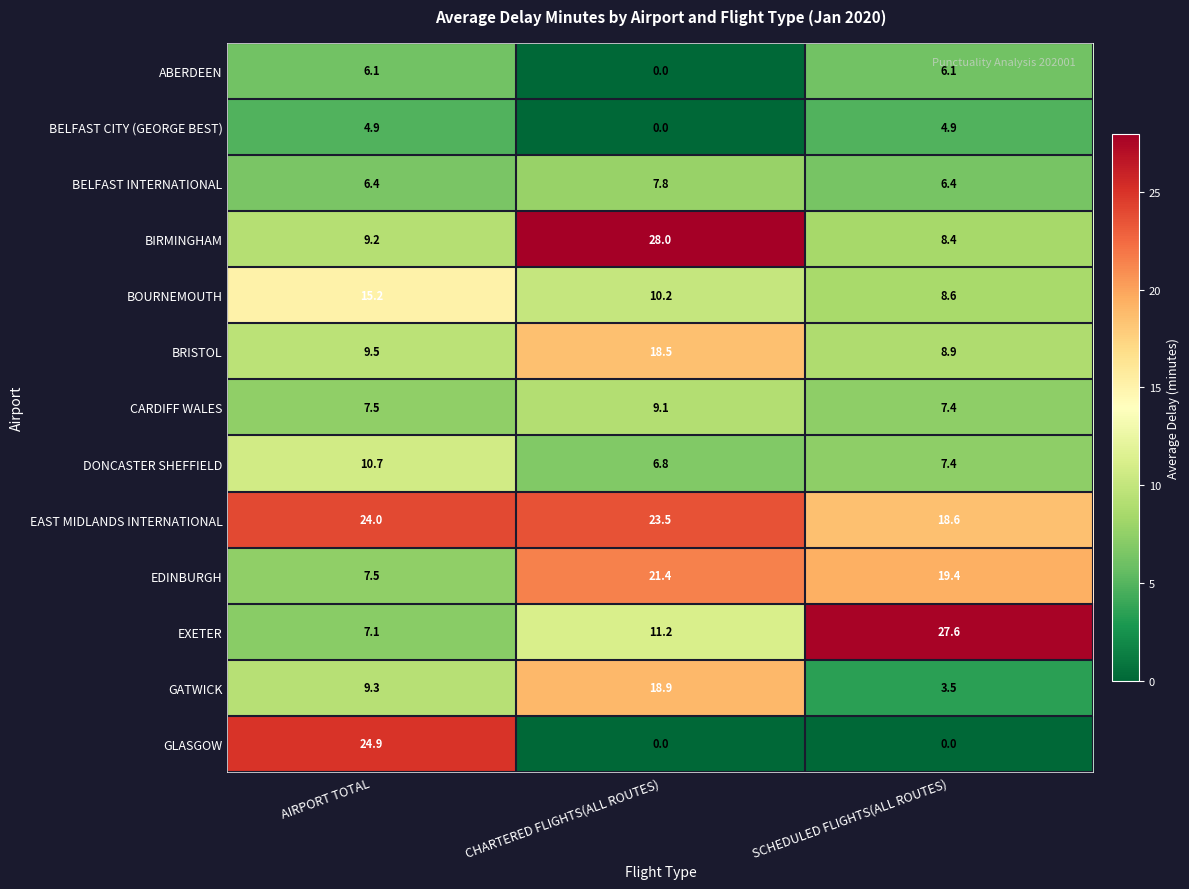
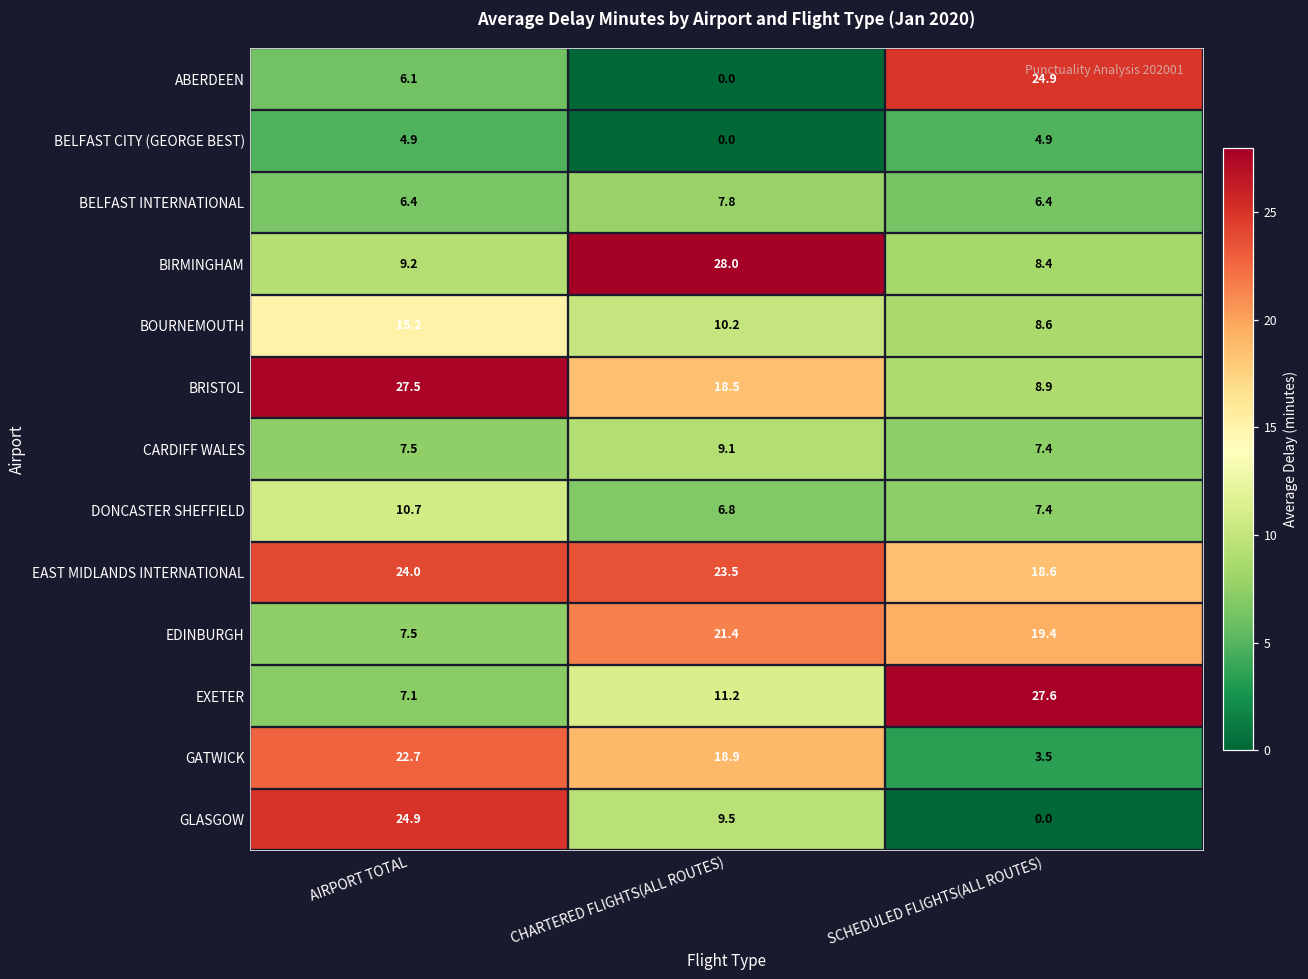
  {
    "ABERDEEN": {
      "AIRPORT TOTAL": 6.1,
      "CHARTERED FLIGHTS(ALL ROUTES)": 0.0,
-     "SCHEDULED FLIGHTS(ALL ROUTES)": 6.1
+     "SCHEDULED FLIGHTS(ALL ROUTES)": 24.9
    },
    "BELFAST CITY (GEORGE BEST)": {
      "AIRPORT TOTAL": 4.9,
      "CHARTERED FLIGHTS(ALL ROUTES)": 0.0,
      "SCHEDULED FLIGHTS(ALL ROUTES)": 4.9
    },
    "BELFAST INTERNATIONAL": {
      "AIRPORT TOTAL": 6.4,
      "CHARTERED FLIGHTS(ALL ROUTES)": 7.8,
      "SCHEDULED FLIGHTS(ALL ROUTES)": 6.4
    },
    "BIRMINGHAM": {
      "AIRPORT TOTAL": 9.2,
      "CHARTERED FLIGHTS(ALL ROUTES)": 28.0,
      "SCHEDULED FLIGHTS(ALL ROUTES)": 8.4
    },
    "BOURNEMOUTH": {
      "AIRPORT TOTAL": 15.2,
      "CHARTERED FLIGHTS(ALL ROUTES)": 10.2,
      "SCHEDULED FLIGHTS(ALL ROUTES)": 8.6
    },
    "BRISTOL": {
-     "AIRPORT TOTAL": 9.5,
+     "AIRPORT TOTAL": 27.5,
      "CHARTERED FLIGHTS(ALL ROUTES)": 18.5,
      "SCHEDULED FLIGHTS(ALL ROUTES)": 8.9
    },
    "CARDIFF WALES": {
      "AIRPORT TOTAL": 7.5,
      "CHARTERED FLIGHTS(ALL ROUTES)": 9.1,
      "SCHEDULED FLIGHTS(ALL ROUTES)": 7.4
    },
    "DONCASTER SHEFFIELD": {
      "AIRPORT TOTAL": 10.7,
      "CHARTERED FLIGHTS(ALL ROUTES)": 6.8,
      "SCHEDULED FLIGHTS(ALL ROUTES)": 7.4
    },
    "EAST MIDLANDS INTERNATIONAL": {
      "AIRPORT TOTAL": 24.0,
      "CHARTERED FLIGHTS(ALL ROUTES)": 23.5,
      "SCHEDULED FLIGHTS(ALL ROUTES)": 18.6
    },
    "EDINBURGH": {
      "AIRPORT TOTAL": 7.5,
      "CHARTERED FLIGHTS(ALL ROUTES)": 21.4,
      "SCHEDULED FLIGHTS(ALL ROUTES)": 19.4
    },
    "EXETER": {
      "AIRPORT TOTAL": 7.1,
      "CHARTERED FLIGHTS(ALL ROUTES)": 11.2,
      "SCHEDULED FLIGHTS(ALL ROUTES)": 27.6
    },
    "GATWICK": {
-     "AIRPORT TOTAL": 9.3,
+     "AIRPORT TOTAL": 22.7,
      "CHARTERED FLIGHTS(ALL ROUTES)": 18.9,
      "SCHEDULED FLIGHTS(ALL ROUTES)": 3.5
    },
    "GLASGOW": {
      "AIRPORT TOTAL": 24.9,
-     "CHARTERED FLIGHTS(ALL ROUTES)": 0.0,
+     "CHARTERED FLIGHTS(ALL ROUTES)": 9.5,
      "SCHEDULED FLIGHTS(ALL ROUTES)": 0.0
    }
  }
